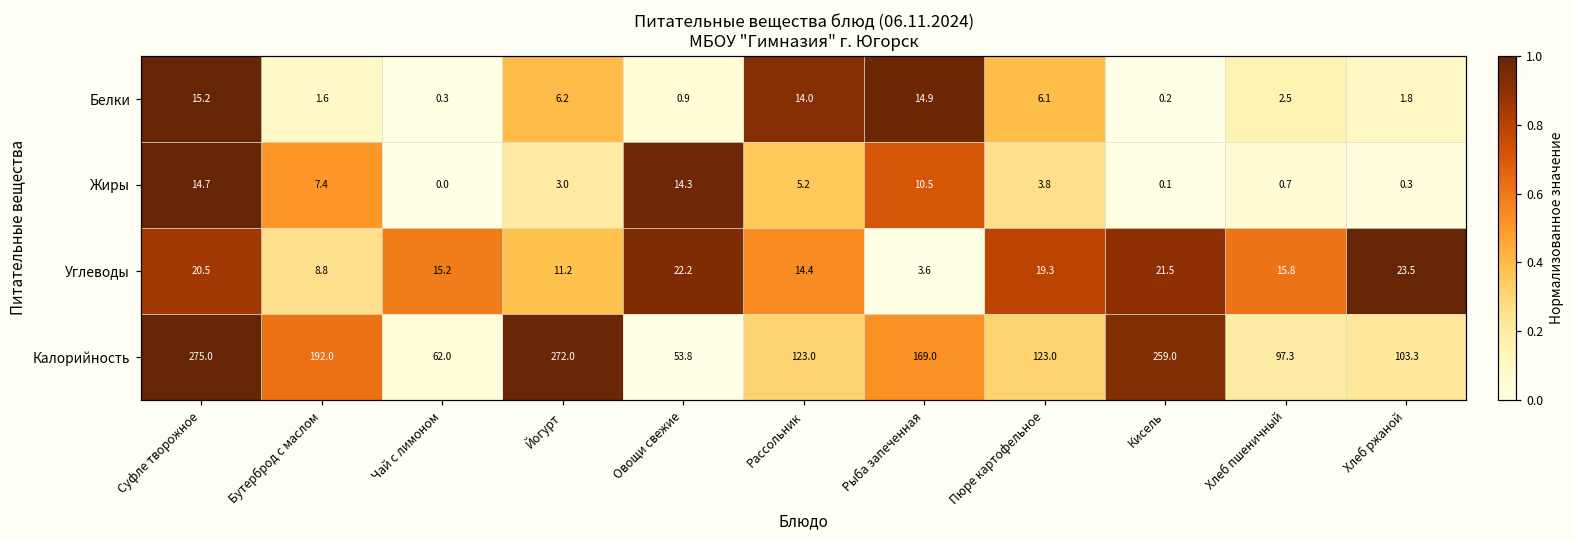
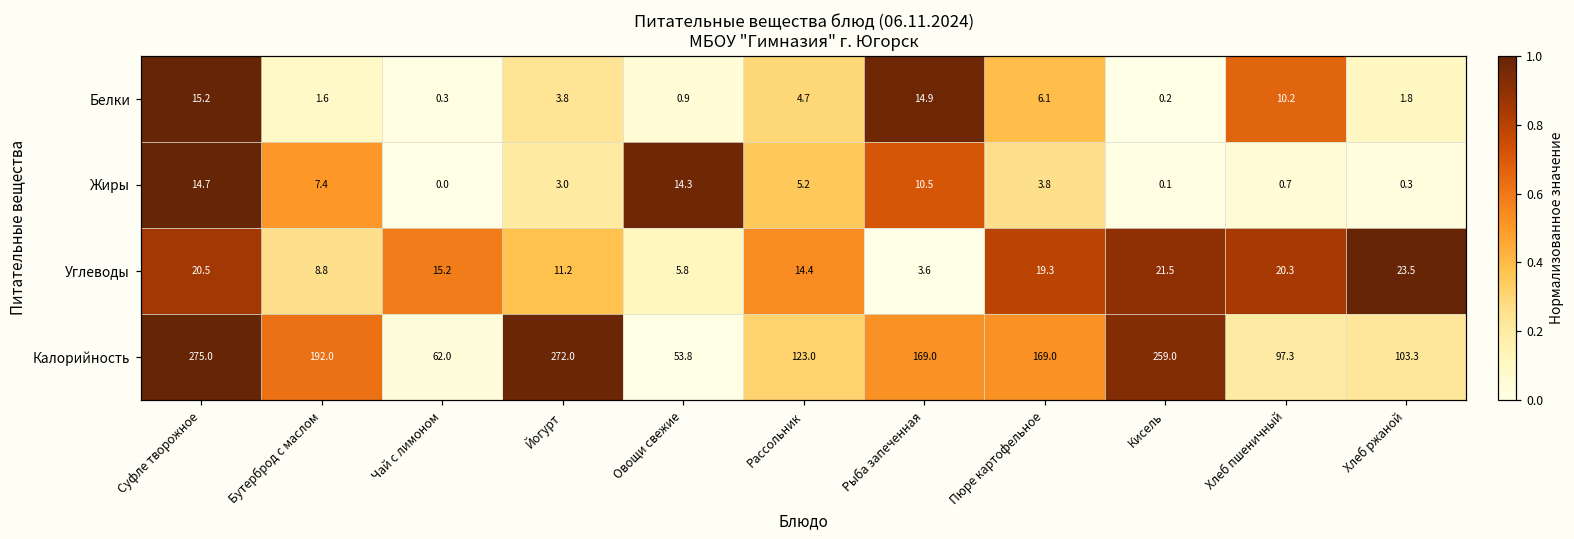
  {
    "Белки": {
      "Суфле творожное": 15.2,
      "Бутерброд с маслом": 1.6,
      "Чай с лимоном": 0.3,
-     "Йогурт": 6.2,
+     "Йогурт": 3.8,
      "Овощи свежие": 0.9,
-     "Рассольник": 14.0,
+     "Рассольник": 4.7,
      "Рыба запеченная": 14.9,
      "Пюре картофельное": 6.1,
      "Кисель": 0.2,
-     "Хлеб пшеничный": 2.5,
+     "Хлеб пшеничный": 10.2,
      "Хлеб ржаной": 1.8
    },
    "Жиры": {
      "Суфле творожное": 14.7,
      "Бутерброд с маслом": 7.4,
      "Чай с лимоном": 0.0,
      "Йогурт": 3.0,
      "Овощи свежие": 14.3,
      "Рассольник": 5.2,
      "Рыба запеченная": 10.5,
      "Пюре картофельное": 3.8,
      "Кисель": 0.1,
      "Хлеб пшеничный": 0.7,
      "Хлеб ржаной": 0.3
    },
    "Углеводы": {
      "Суфле творожное": 20.5,
      "Бутерброд с маслом": 8.8,
      "Чай с лимоном": 15.2,
      "Йогурт": 11.2,
-     "Овощи свежие": 22.2,
+     "Овощи свежие": 5.8,
      "Рассольник": 14.4,
      "Рыба запеченная": 3.6,
      "Пюре картофельное": 19.3,
      "Кисель": 21.5,
-     "Хлеб пшеничный": 15.8,
+     "Хлеб пшеничный": 20.3,
      "Хлеб ржаной": 23.5
    },
    "Калорийность": {
      "Суфле творожное": 275.0,
      "Бутерброд с маслом": 192.0,
      "Чай с лимоном": 62.0,
      "Йогурт": 272.0,
      "Овощи свежие": 53.8,
      "Рассольник": 123.0,
      "Рыба запеченная": 169.0,
-     "Пюре картофельное": 123.0,
+     "Пюре картофельное": 169.0,
      "Кисель": 259.0,
      "Хлеб пшеничный": 97.3,
      "Хлеб ржаной": 103.3
    }
  }
